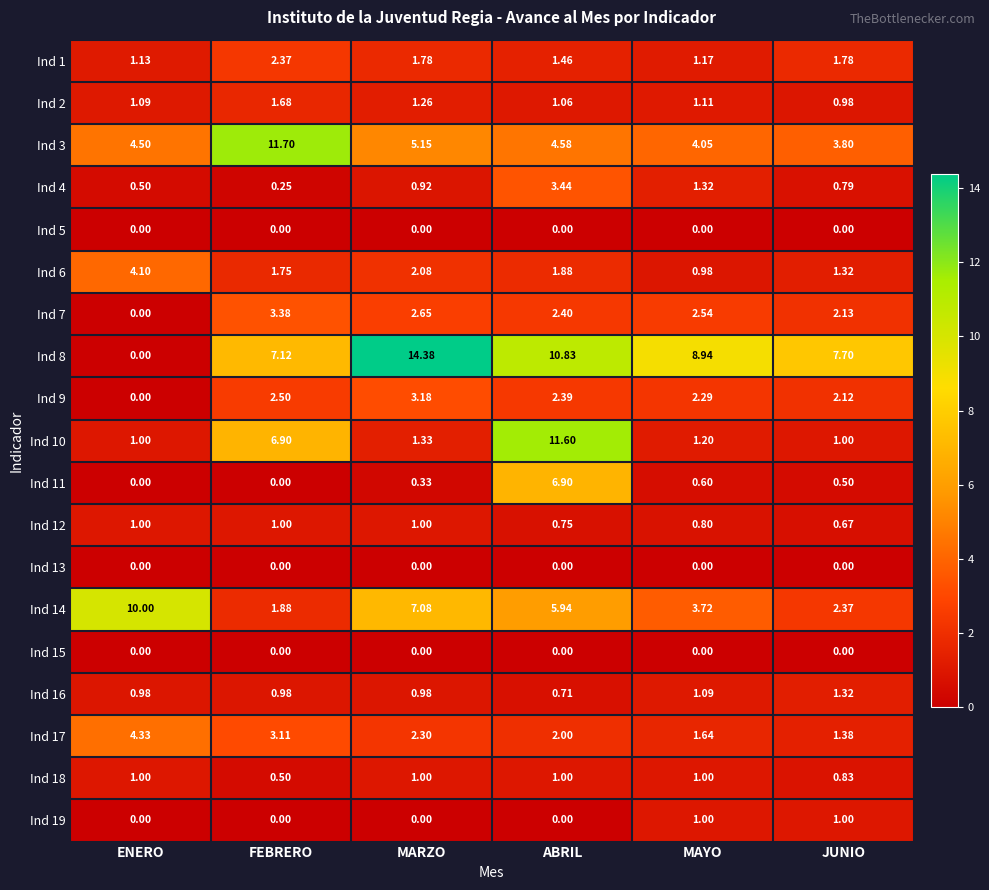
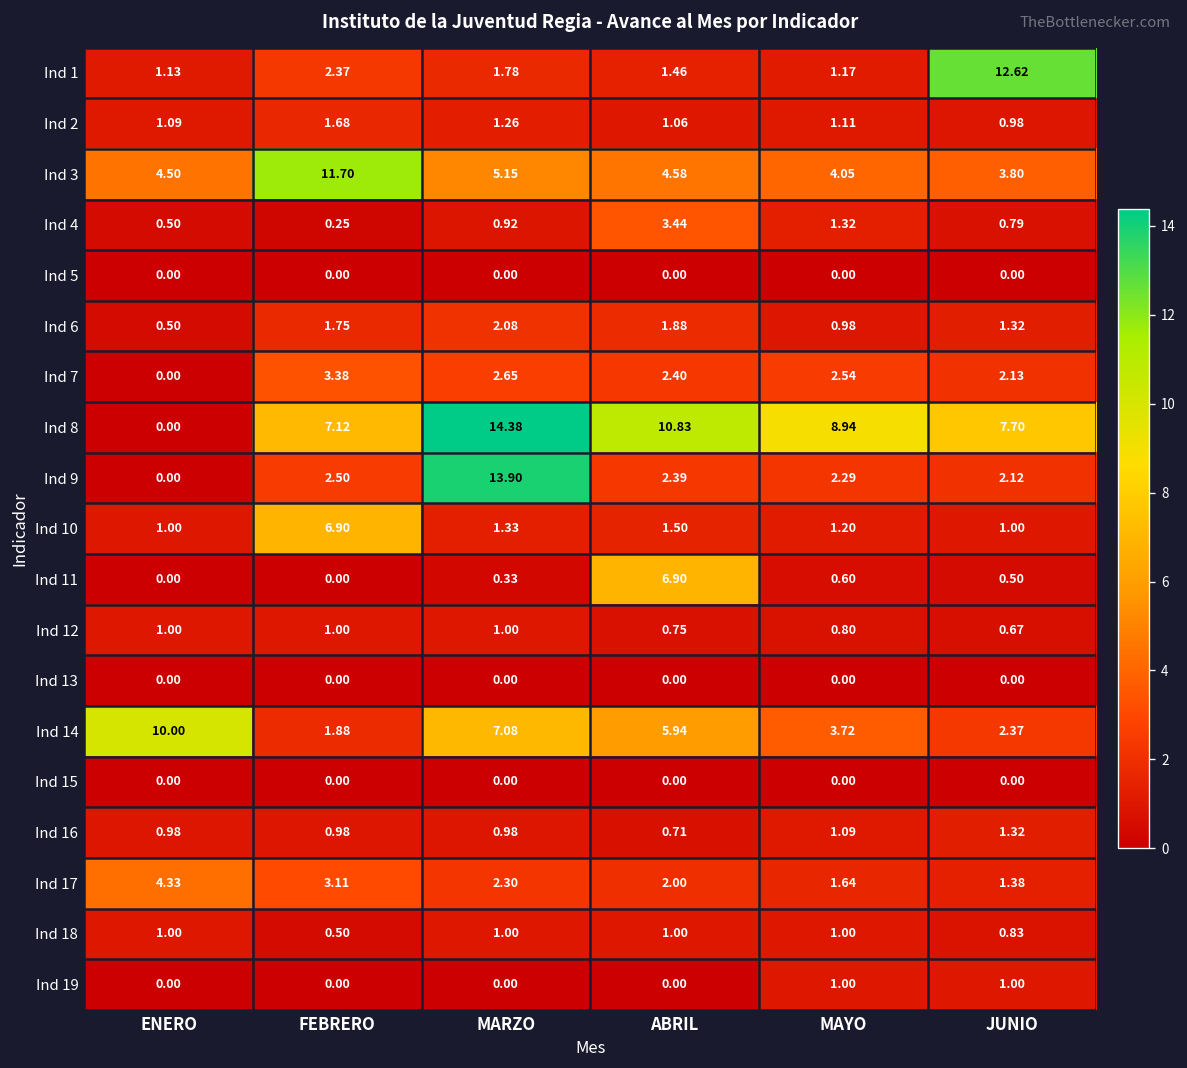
  {
    "Ind 1": {
      "ENERO": 1.13,
      "FEBRERO": 2.37,
      "MARZO": 1.78,
      "ABRIL": 1.46,
      "MAYO": 1.17,
-     "JUNIO": 1.78
+     "JUNIO": 12.62
    },
    "Ind 2": {
      "ENERO": 1.09,
      "FEBRERO": 1.68,
      "MARZO": 1.26,
      "ABRIL": 1.06,
      "MAYO": 1.11,
      "JUNIO": 0.98
    },
    "Ind 3": {
      "ENERO": 4.50,
      "FEBRERO": 11.70,
      "MARZO": 5.15,
      "ABRIL": 4.58,
      "MAYO": 4.05,
      "JUNIO": 3.80
    },
    "Ind 4": {
      "ENERO": 0.50,
      "FEBRERO": 0.25,
      "MARZO": 0.92,
      "ABRIL": 3.44,
      "MAYO": 1.32,
      "JUNIO": 0.79
    },
    "Ind 5": {
      "ENERO": 0.00,
      "FEBRERO": 0.00,
      "MARZO": 0.00,
      "ABRIL": 0.00,
      "MAYO": 0.00,
      "JUNIO": 0.00
    },
    "Ind 6": {
-     "ENERO": 4.10,
+     "ENERO": 0.50,
      "FEBRERO": 1.75,
      "MARZO": 2.08,
      "ABRIL": 1.88,
      "MAYO": 0.98,
      "JUNIO": 1.32
    },
    "Ind 7": {
      "ENERO": 0.00,
      "FEBRERO": 3.38,
      "MARZO": 2.65,
      "ABRIL": 2.40,
      "MAYO": 2.54,
      "JUNIO": 2.13
    },
    "Ind 8": {
      "ENERO": 0.00,
      "FEBRERO": 7.12,
      "MARZO": 14.38,
      "ABRIL": 10.83,
      "MAYO": 8.94,
      "JUNIO": 7.70
    },
    "Ind 9": {
      "ENERO": 0.00,
      "FEBRERO": 2.50,
-     "MARZO": 3.18,
+     "MARZO": 13.90,
      "ABRIL": 2.39,
      "MAYO": 2.29,
      "JUNIO": 2.12
    },
    "Ind 10": {
      "ENERO": 1.00,
      "FEBRERO": 6.90,
      "MARZO": 1.33,
-     "ABRIL": 11.60,
+     "ABRIL": 1.50,
      "MAYO": 1.20,
      "JUNIO": 1.00
    },
    "Ind 11": {
      "ENERO": 0.00,
      "FEBRERO": 0.00,
      "MARZO": 0.33,
      "ABRIL": 6.90,
      "MAYO": 0.60,
      "JUNIO": 0.50
    },
    "Ind 12": {
      "ENERO": 1.00,
      "FEBRERO": 1.00,
      "MARZO": 1.00,
      "ABRIL": 0.75,
      "MAYO": 0.80,
      "JUNIO": 0.67
    },
    "Ind 13": {
      "ENERO": 0.00,
      "FEBRERO": 0.00,
      "MARZO": 0.00,
      "ABRIL": 0.00,
      "MAYO": 0.00,
      "JUNIO": 0.00
    },
    "Ind 14": {
      "ENERO": 10.00,
      "FEBRERO": 1.88,
      "MARZO": 7.08,
      "ABRIL": 5.94,
      "MAYO": 3.72,
      "JUNIO": 2.37
    },
    "Ind 15": {
      "ENERO": 0.00,
      "FEBRERO": 0.00,
      "MARZO": 0.00,
      "ABRIL": 0.00,
      "MAYO": 0.00,
      "JUNIO": 0.00
    },
    "Ind 16": {
      "ENERO": 0.98,
      "FEBRERO": 0.98,
      "MARZO": 0.98,
      "ABRIL": 0.71,
      "MAYO": 1.09,
      "JUNIO": 1.32
    },
    "Ind 17": {
      "ENERO": 4.33,
      "FEBRERO": 3.11,
      "MARZO": 2.30,
      "ABRIL": 2.00,
      "MAYO": 1.64,
      "JUNIO": 1.38
    },
    "Ind 18": {
      "ENERO": 1.00,
      "FEBRERO": 0.50,
      "MARZO": 1.00,
      "ABRIL": 1.00,
      "MAYO": 1.00,
      "JUNIO": 0.83
    },
    "Ind 19": {
      "ENERO": 0.00,
      "FEBRERO": 0.00,
      "MARZO": 0.00,
      "ABRIL": 0.00,
      "MAYO": 1.00,
      "JUNIO": 1.00
    }
  }
